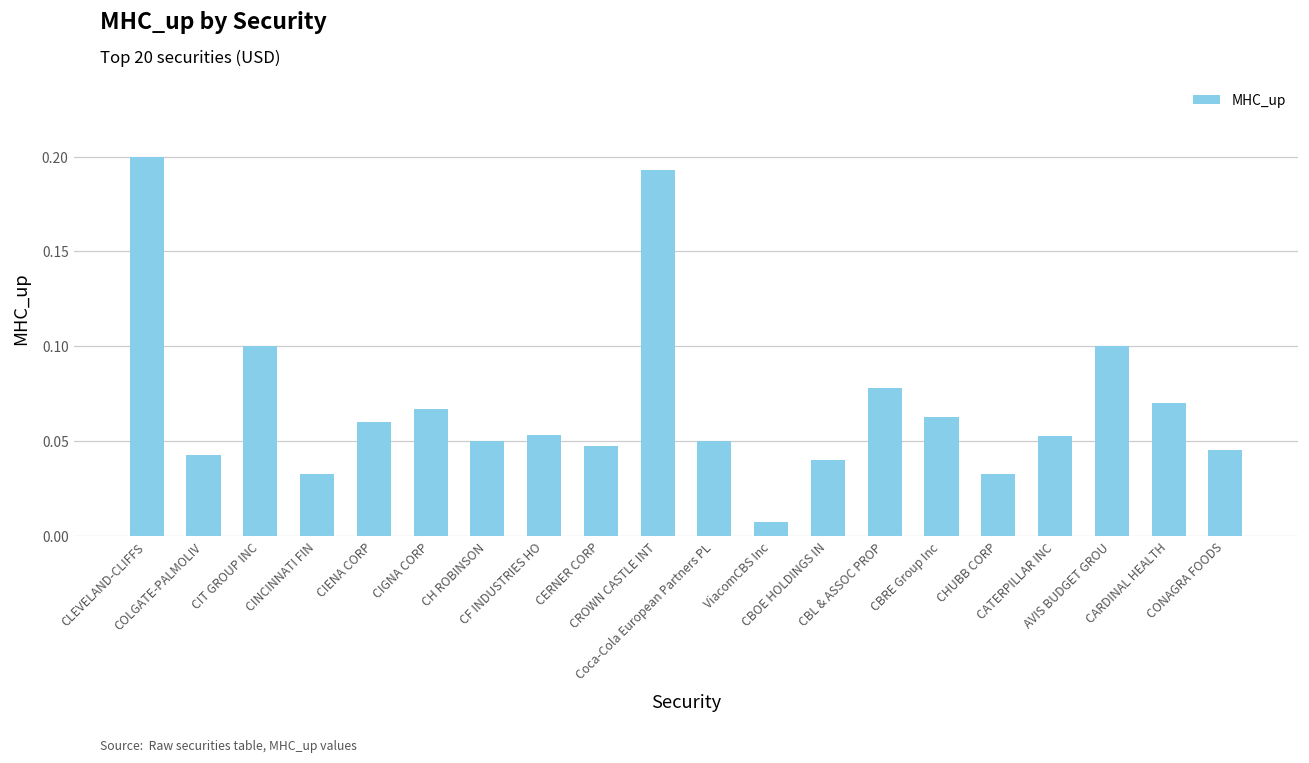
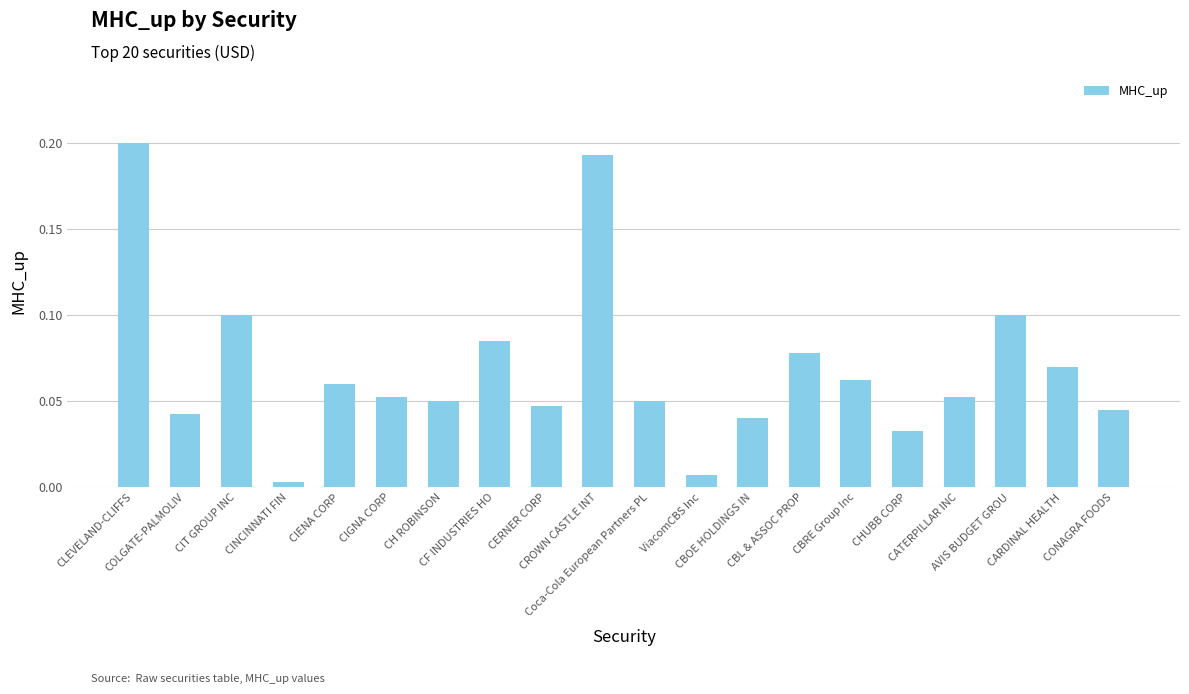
  {
    "CLEVELAND-CLIFFS": 0.200,
    "COLGATE-PALMOLIV": 0.043,
    "CIT GROUP INC": 0.100,
-   "CINCINNATI FIN": 0.033,
+   "CINCINNATI FIN": 0.003,
    "CIENA CORP": 0.060,
-   "CIGNA CORP": 0.067,
+   "CIGNA CORP": 0.053,
    "CH ROBINSON": 0.050,
-   "CF INDUSTRIES HO": 0.053,
+   "CF INDUSTRIES HO": 0.085,
    "CERNER CORP": 0.048,
    "CROWN CASTLE INT": 0.193,
    "Coca-Cola European Partners PL": 0.050,
    "ViacomCBS Inc": 0.007,
    "CBOE HOLDINGS IN": 0.040,
    "CBL & ASSOC PROP": 0.078,
    "CBRE Group Inc": 0.063,
    "CHUBB CORP": 0.033,
    "CATERPILLAR INC": 0.053,
    "AVIS BUDGET GROU": 0.100,
    "CARDINAL HEALTH": 0.070,
    "CONAGRA FOODS": 0.045
  }
